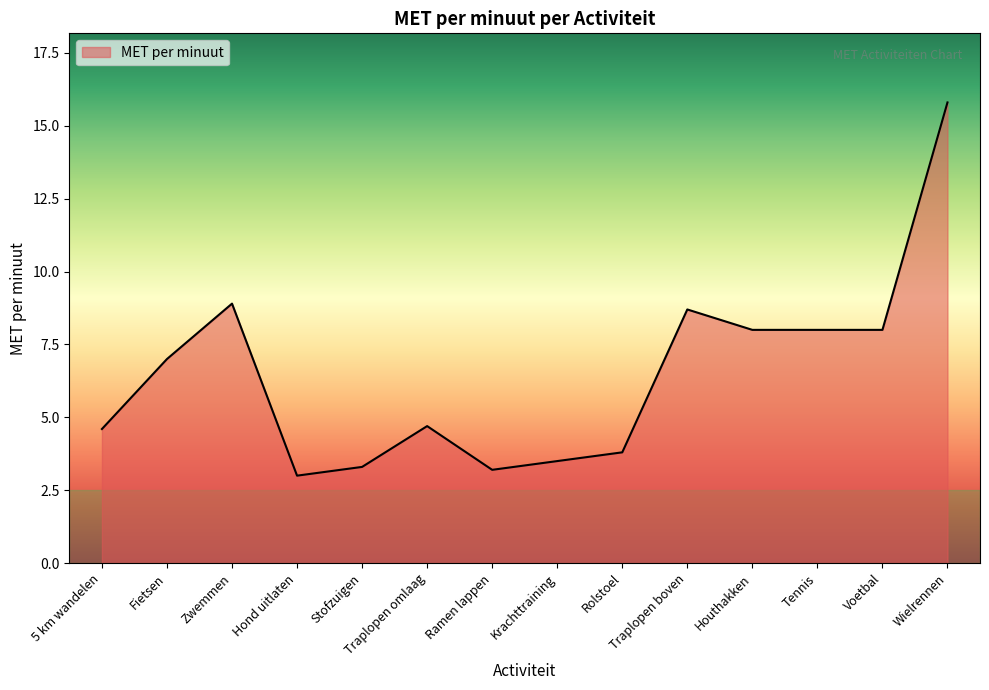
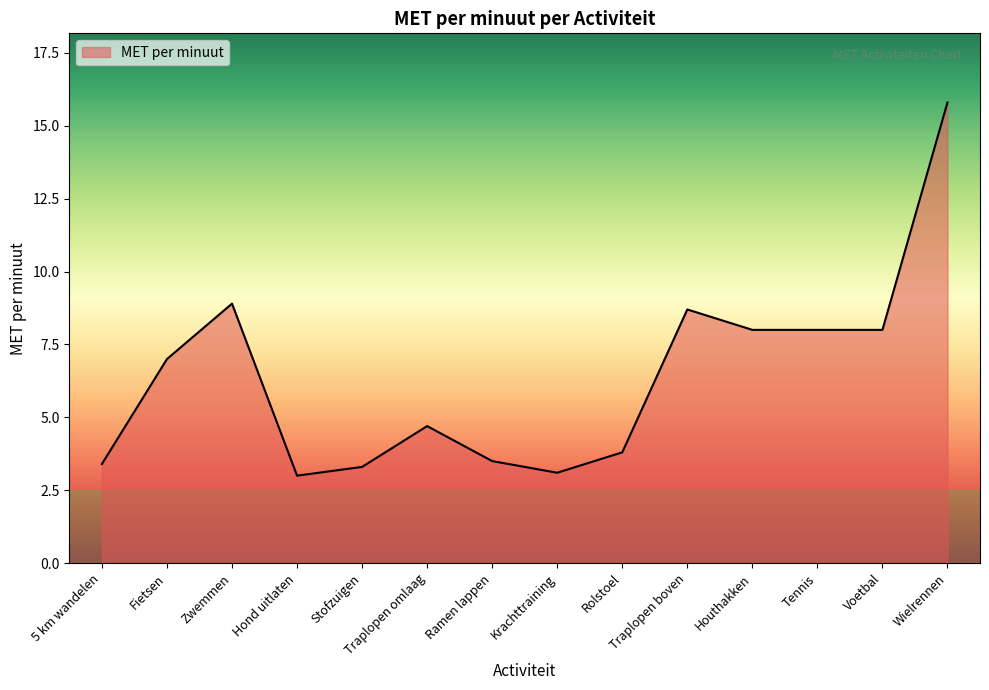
  {
-   "5 km wandelen": 4.6,
+   "5 km wandelen": 3.4,
    "Fietsen": 7.0,
    "Zwemmen": 8.9,
    "Hond uitlaten": 3.0,
    "Stofzuigen": 3.3,
    "Traplopen omlaag": 4.7,
-   "Ramen lappen": 3.2,
-   "Krachttraining": 3.5,
+   "Ramen lappen": 3.5,
+   "Krachttraining": 3.1,
    "Rolstoel": 3.8,
    "Traplopen boven": 8.7,
    "Houthakken": 8.0,
    "Tennis": 8.0,
    "Voetbal": 8.0,
    "Wielrennen": 15.8
  }
